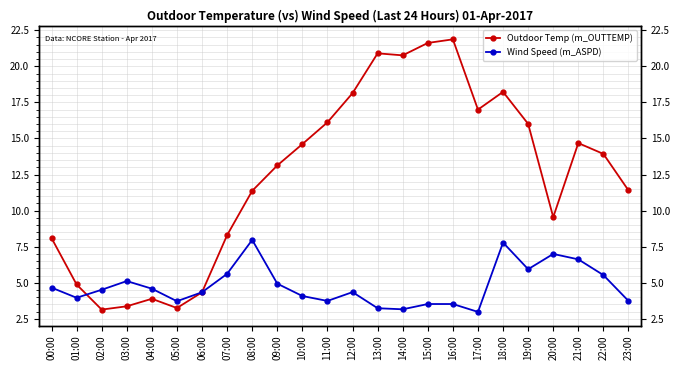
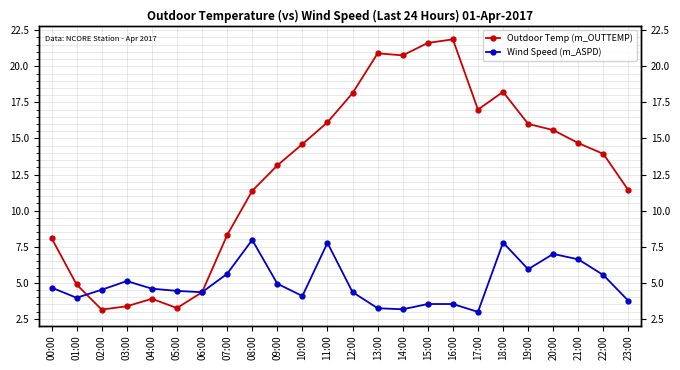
  {
    "Outdoor Temp (m_OUTTEMP)": {
      "00:00": 8.1,
      "01:00": 4.9,
      "02:00": 3.1,
      "03:00": 3.4,
      "04:00": 3.9,
      "05:00": 3.3,
      "07:00": 8.3,
      "08:00": 11.4,
      "09:00": 13.1,
      "10:00": 14.6,
      "11:00": 16.1,
      "12:00": 18.1,
      "13:00": 20.9,
      "14:00": 20.8,
      "15:00": 21.6,
      "16:00": 21.9,
      "17:00": 17.0,
      "18:00": 18.2,
      "19:00": 16.0,
-     "20:00": 9.6,
+     "20:00": 15.6,
      "21:00": 14.7,
      "22:00": 13.9,
      "23:00": 11.4
    },
    "Wind Speed (m_ASPD)": {
      "00:00": 4.7,
      "01:00": 4.0,
      "02:00": 4.5,
      "03:00": 5.1,
      "04:00": 4.6,
-     "05:00": 3.7,
+     "05:00": 4.4,
      "07:00": 5.6,
      "08:00": 8.0,
      "09:00": 4.9,
      "10:00": 4.1,
-     "11:00": 3.7,
+     "11:00": 7.8,
      "12:00": 4.4,
      "13:00": 3.2,
      "14:00": 3.2,
      "15:00": 3.5,
      "16:00": 3.5,
      "17:00": 3.0,
      "18:00": 7.8,
      "19:00": 5.9,
      "20:00": 7.0,
      "21:00": 6.6,
      "22:00": 5.5,
      "23:00": 3.7
    }
  }
